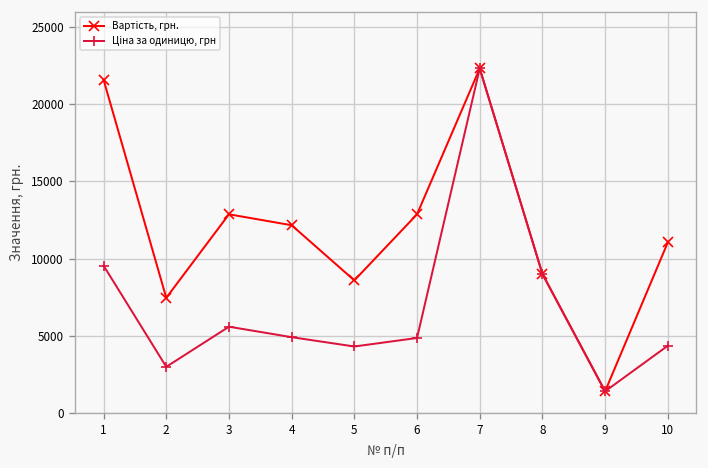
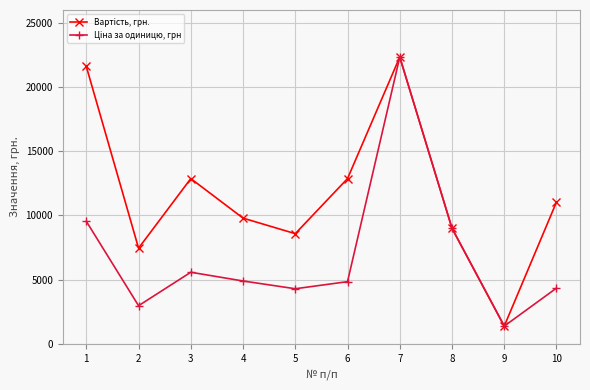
  {
    "Вартість, грн.": {
      "1": 21600,
      "2": 7400,
      "3": 12900,
-     "4": 12200,
+     "4": 9800,
      "5": 8600,
      "6": 12900,
      "10": 11000
    },
    "Ціна за одиницю, грн": {
      "1": 9500,
      "2": 3000,
      "3": 5600,
      "4": 4900,
      "5": 4300,
      "6": 4800,
      "10": 4300
    }
  }
